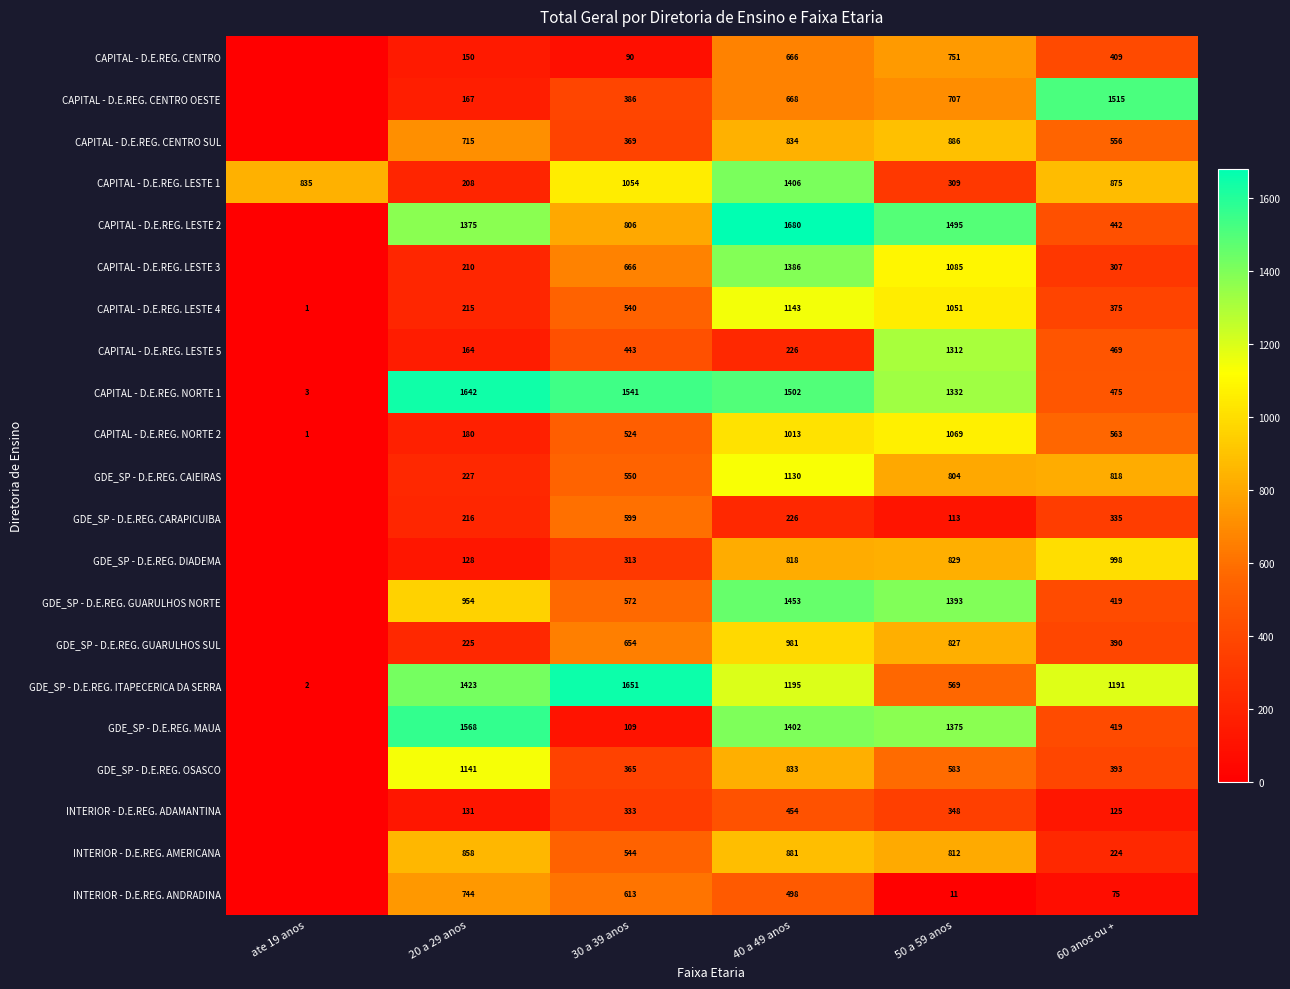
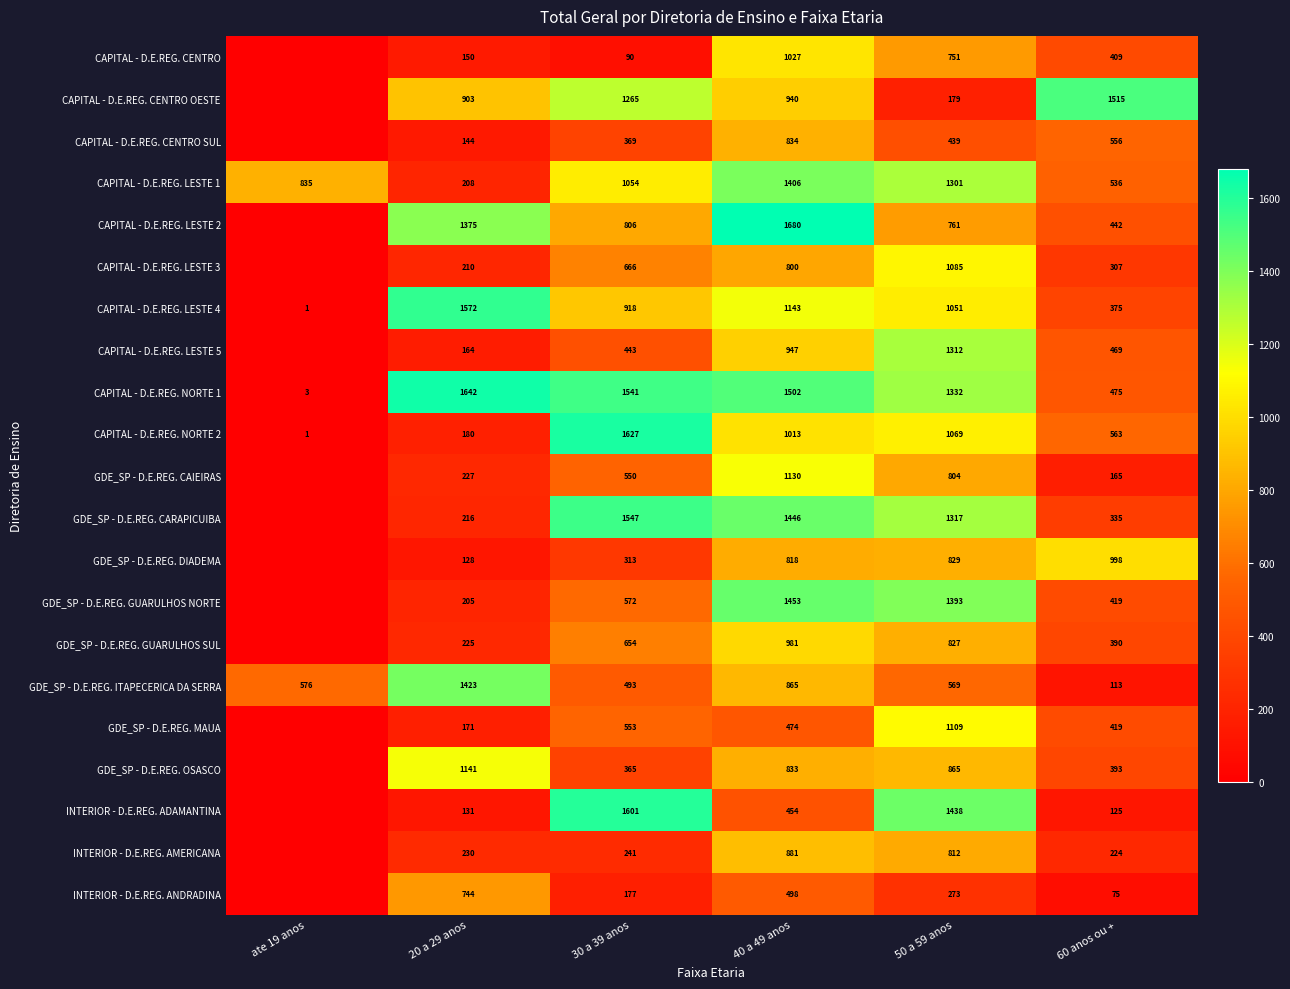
  {
    "CAPITAL - D.E.REG. CENTRO": {
      "20 a 29 anos": 150,
      "30 a 39 anos": 90,
-     "40 a 49 anos": 666,
+     "40 a 49 anos": 1027,
      "50 a 59 anos": 751,
      "60 anos ou +": 409
    },
    "CAPITAL - D.E.REG. CENTRO OESTE": {
-     "20 a 29 anos": 167,
-     "30 a 39 anos": 386,
-     "40 a 49 anos": 668,
-     "50 a 59 anos": 707,
+     "20 a 29 anos": 903,
+     "30 a 39 anos": 1265,
+     "40 a 49 anos": 940,
+     "50 a 59 anos": 179,
      "60 anos ou +": 1515
    },
    "CAPITAL - D.E.REG. CENTRO SUL": {
-     "20 a 29 anos": 715,
+     "20 a 29 anos": 144,
      "30 a 39 anos": 369,
      "40 a 49 anos": 834,
-     "50 a 59 anos": 886,
+     "50 a 59 anos": 439,
      "60 anos ou +": 556
    },
    "CAPITAL - D.E.REG. LESTE 1": {
      "ate 19 anos": 835,
      "20 a 29 anos": 208,
      "30 a 39 anos": 1054,
      "40 a 49 anos": 1406,
-     "50 a 59 anos": 309,
-     "60 anos ou +": 875
+     "50 a 59 anos": 1301,
+     "60 anos ou +": 536
    },
    "CAPITAL - D.E.REG. LESTE 2": {
      "20 a 29 anos": 1375,
      "30 a 39 anos": 806,
      "40 a 49 anos": 1680,
-     "50 a 59 anos": 1495,
+     "50 a 59 anos": 761,
      "60 anos ou +": 442
    },
    "CAPITAL - D.E.REG. LESTE 3": {
      "20 a 29 anos": 210,
      "30 a 39 anos": 666,
-     "40 a 49 anos": 1386,
+     "40 a 49 anos": 800,
      "50 a 59 anos": 1085,
      "60 anos ou +": 307
    },
    "CAPITAL - D.E.REG. LESTE 4": {
      "ate 19 anos": 1,
-     "20 a 29 anos": 215,
-     "30 a 39 anos": 540,
+     "20 a 29 anos": 1572,
+     "30 a 39 anos": 918,
      "40 a 49 anos": 1143,
      "50 a 59 anos": 1051,
      "60 anos ou +": 375
    },
    "CAPITAL - D.E.REG. LESTE 5": {
      "20 a 29 anos": 164,
      "30 a 39 anos": 443,
-     "40 a 49 anos": 226,
+     "40 a 49 anos": 947,
      "50 a 59 anos": 1312,
      "60 anos ou +": 469
    },
    "CAPITAL - D.E.REG. NORTE 1": {
      "ate 19 anos": 3,
      "20 a 29 anos": 1642,
      "30 a 39 anos": 1541,
      "40 a 49 anos": 1502,
      "50 a 59 anos": 1332,
      "60 anos ou +": 475
    },
    "CAPITAL - D.E.REG. NORTE 2": {
      "ate 19 anos": 1,
      "20 a 29 anos": 180,
-     "30 a 39 anos": 524,
+     "30 a 39 anos": 1627,
      "40 a 49 anos": 1013,
      "50 a 59 anos": 1069,
      "60 anos ou +": 563
    },
    "GDE_SP - D.E.REG. CAIEIRAS": {
      "20 a 29 anos": 227,
      "30 a 39 anos": 550,
      "40 a 49 anos": 1130,
      "50 a 59 anos": 804,
-     "60 anos ou +": 818
+     "60 anos ou +": 165
    },
    "GDE_SP - D.E.REG. CARAPICUIBA": {
      "20 a 29 anos": 216,
-     "30 a 39 anos": 599,
-     "40 a 49 anos": 226,
-     "50 a 59 anos": 113,
+     "30 a 39 anos": 1547,
+     "40 a 49 anos": 1446,
+     "50 a 59 anos": 1317,
      "60 anos ou +": 335
    },
    "GDE_SP - D.E.REG. DIADEMA": {
      "20 a 29 anos": 128,
      "30 a 39 anos": 313,
      "40 a 49 anos": 818,
      "50 a 59 anos": 829,
      "60 anos ou +": 998
    },
    "GDE_SP - D.E.REG. GUARULHOS NORTE": {
-     "20 a 29 anos": 954,
+     "20 a 29 anos": 205,
      "30 a 39 anos": 572,
      "40 a 49 anos": 1453,
      "50 a 59 anos": 1393,
      "60 anos ou +": 419
    },
    "GDE_SP - D.E.REG. GUARULHOS SUL": {
      "20 a 29 anos": 225,
      "30 a 39 anos": 654,
      "40 a 49 anos": 981,
      "50 a 59 anos": 827,
      "60 anos ou +": 390
    },
    "GDE_SP - D.E.REG. ITAPECERICA DA SERRA": {
-     "ate 19 anos": 2,
+     "ate 19 anos": 576,
      "20 a 29 anos": 1423,
-     "30 a 39 anos": 1651,
-     "40 a 49 anos": 1195,
+     "30 a 39 anos": 493,
+     "40 a 49 anos": 865,
      "50 a 59 anos": 569,
-     "60 anos ou +": 1191
+     "60 anos ou +": 113
    },
    "GDE_SP - D.E.REG. MAUA": {
-     "20 a 29 anos": 1568,
-     "30 a 39 anos": 109,
-     "40 a 49 anos": 1402,
-     "50 a 59 anos": 1375,
+     "20 a 29 anos": 171,
+     "30 a 39 anos": 553,
+     "40 a 49 anos": 474,
+     "50 a 59 anos": 1109,
      "60 anos ou +": 419
    },
    "GDE_SP - D.E.REG. OSASCO": {
      "20 a 29 anos": 1141,
      "30 a 39 anos": 365,
      "40 a 49 anos": 833,
-     "50 a 59 anos": 583,
+     "50 a 59 anos": 865,
      "60 anos ou +": 393
    },
    "INTERIOR - D.E.REG. ADAMANTINA": {
      "20 a 29 anos": 131,
-     "30 a 39 anos": 333,
+     "30 a 39 anos": 1601,
      "40 a 49 anos": 454,
-     "50 a 59 anos": 348,
+     "50 a 59 anos": 1438,
      "60 anos ou +": 125
    },
    "INTERIOR - D.E.REG. AMERICANA": {
-     "20 a 29 anos": 858,
-     "30 a 39 anos": 544,
+     "20 a 29 anos": 230,
+     "30 a 39 anos": 241,
      "40 a 49 anos": 881,
      "50 a 59 anos": 812,
      "60 anos ou +": 224
    },
    "INTERIOR - D.E.REG. ANDRADINA": {
      "20 a 29 anos": 744,
-     "30 a 39 anos": 613,
+     "30 a 39 anos": 177,
      "40 a 49 anos": 498,
-     "50 a 59 anos": 11,
+     "50 a 59 anos": 273,
      "60 anos ou +": 75
    }
  }
